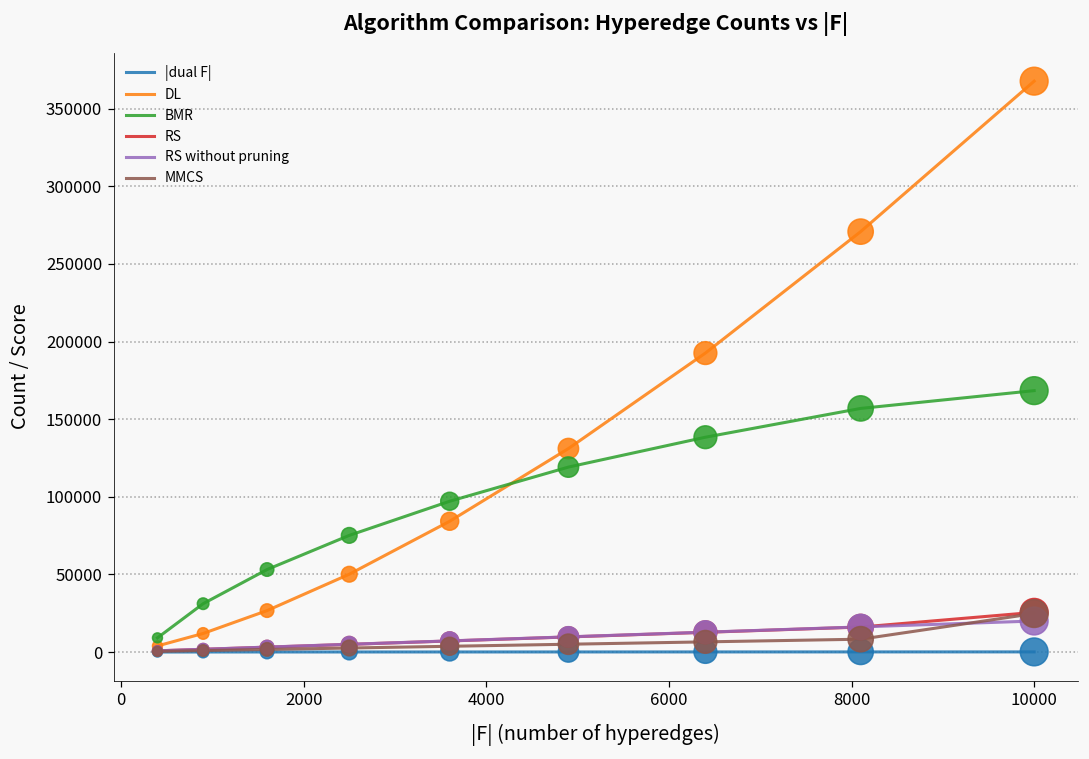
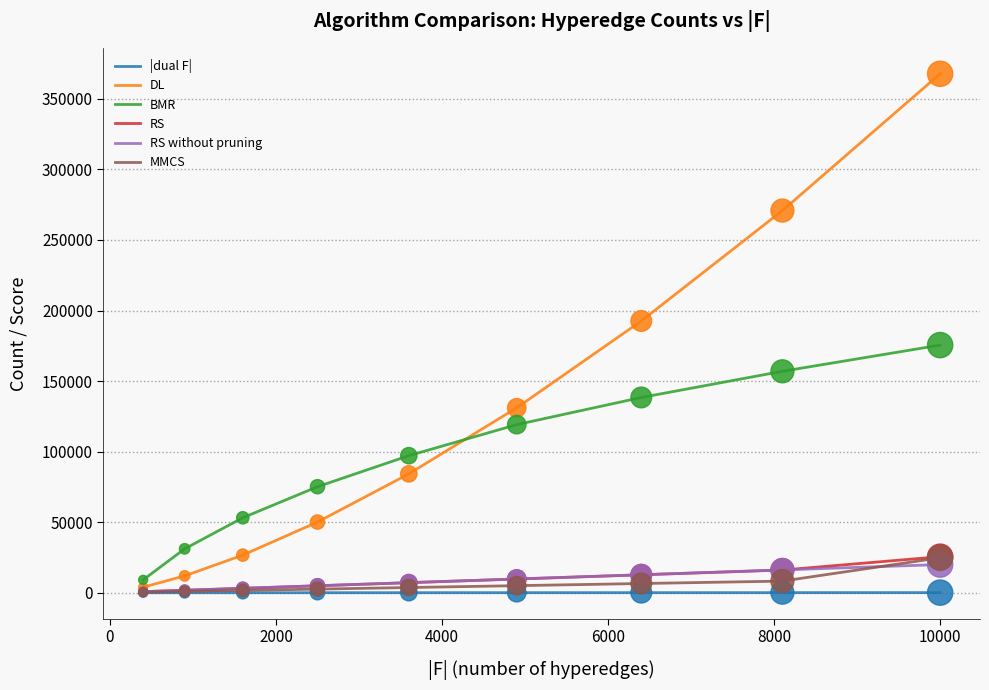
  {
    "|dual F|": {
      "10000": 0
    },
    "DL": {
      "10000": 368000
    },
    "BMR": {
-     "10000": 168000
+     "10000": 175000
    },
    "RS without pruning": {
      "10000": 20000
    }
  }
